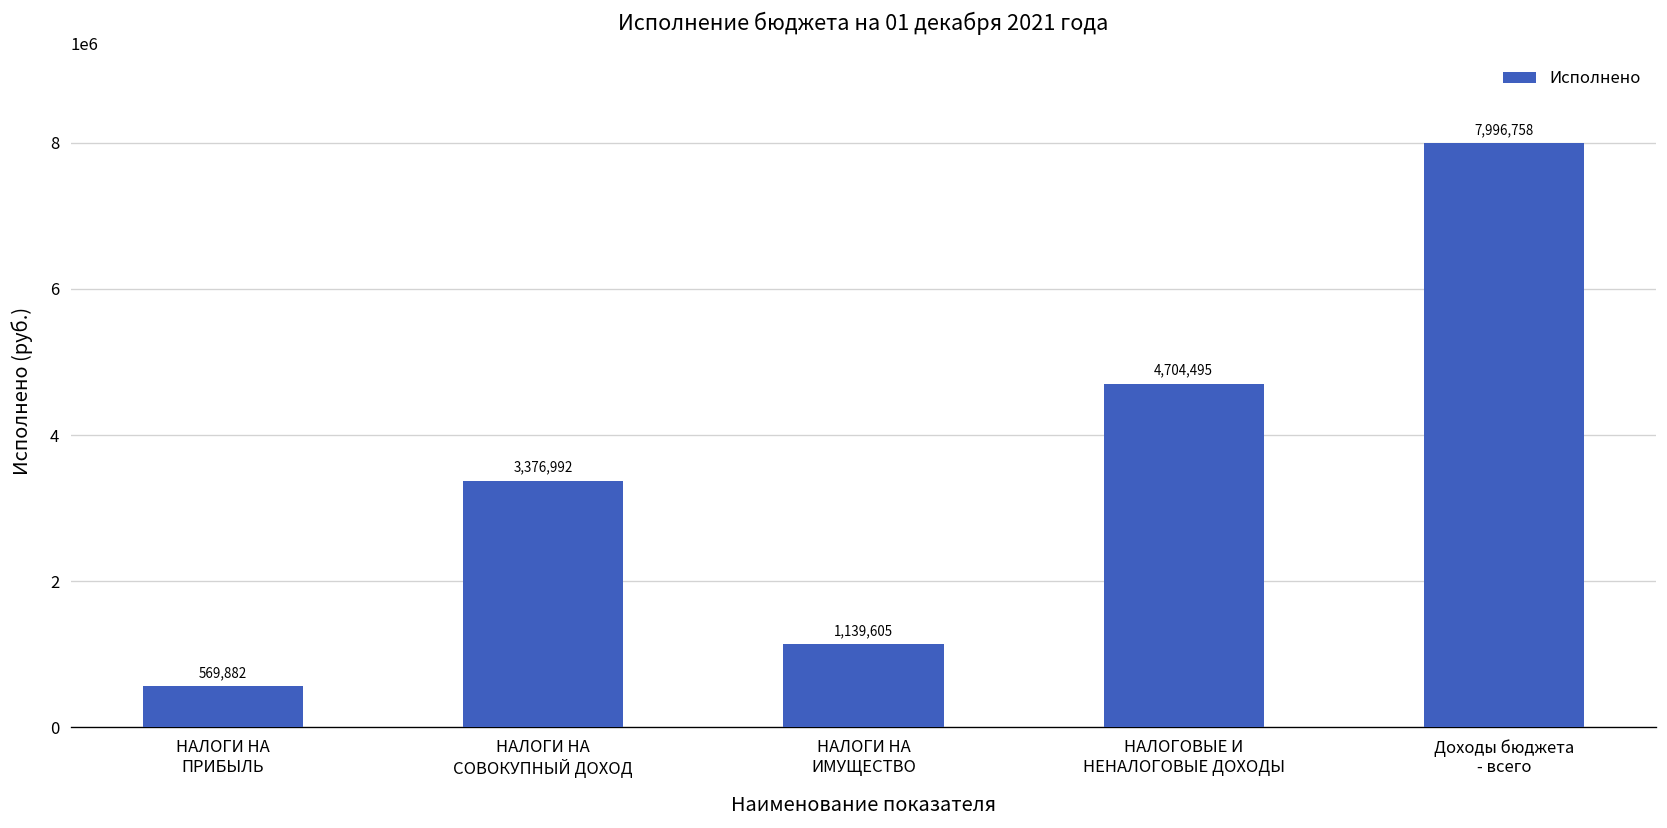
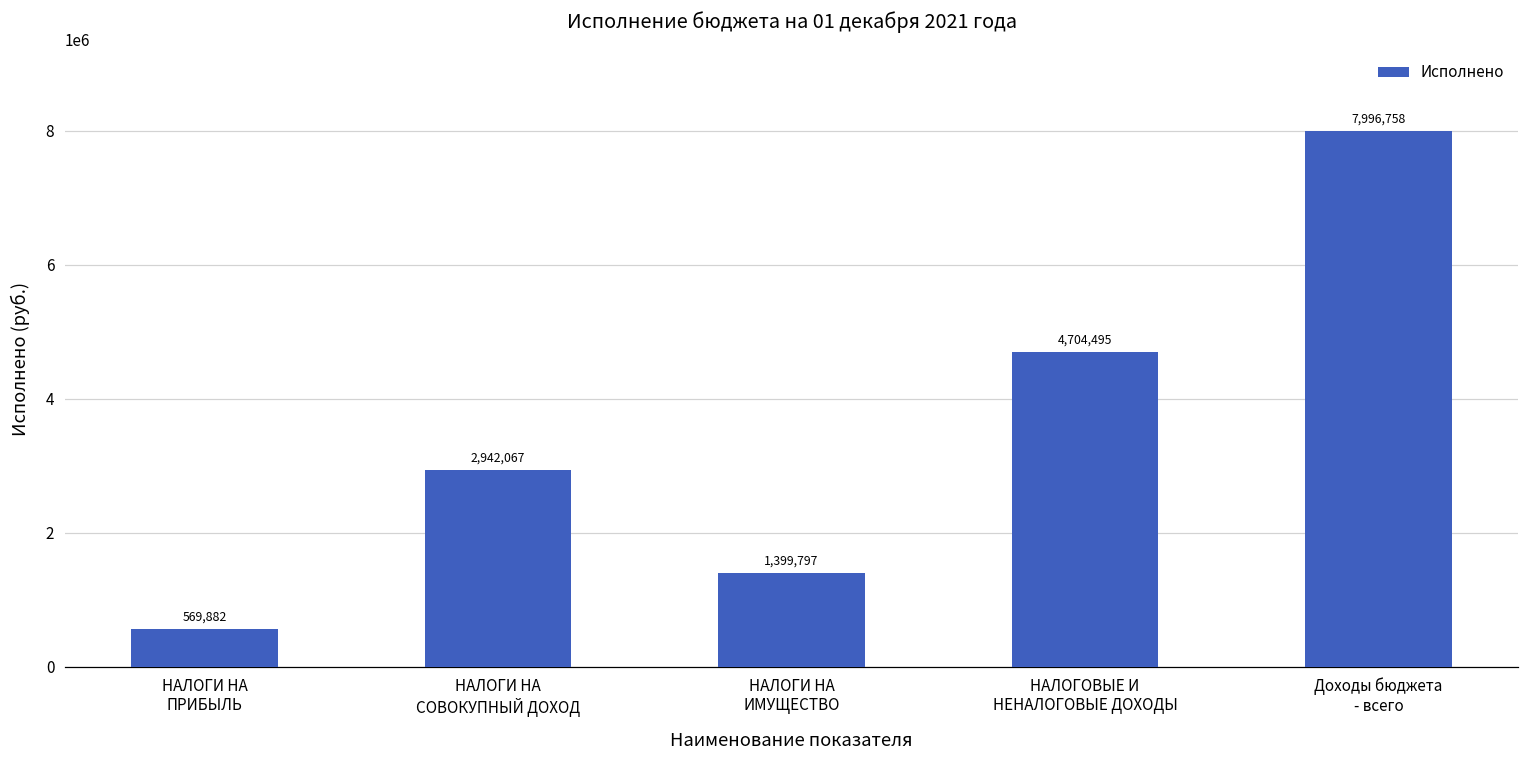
  {
    "НАЛОГИ НА ПРИБЫЛЬ": "569,882",
-   "НАЛОГИ НА СОВОКУПНЫЙ ДОХОД": "3,376,992",
-   "НАЛОГИ НА ИМУЩЕСТВО": "1,139,605",
+   "НАЛОГИ НА СОВОКУПНЫЙ ДОХОД": "2,942,067",
+   "НАЛОГИ НА ИМУЩЕСТВО": "1,399,797",
    "НАЛОГОВЫЕ И НЕНАЛОГОВЫЕ ДОХОДЫ": "4,704,495",
    "Доходы бюджета - всего": "7,996,758"
  }
